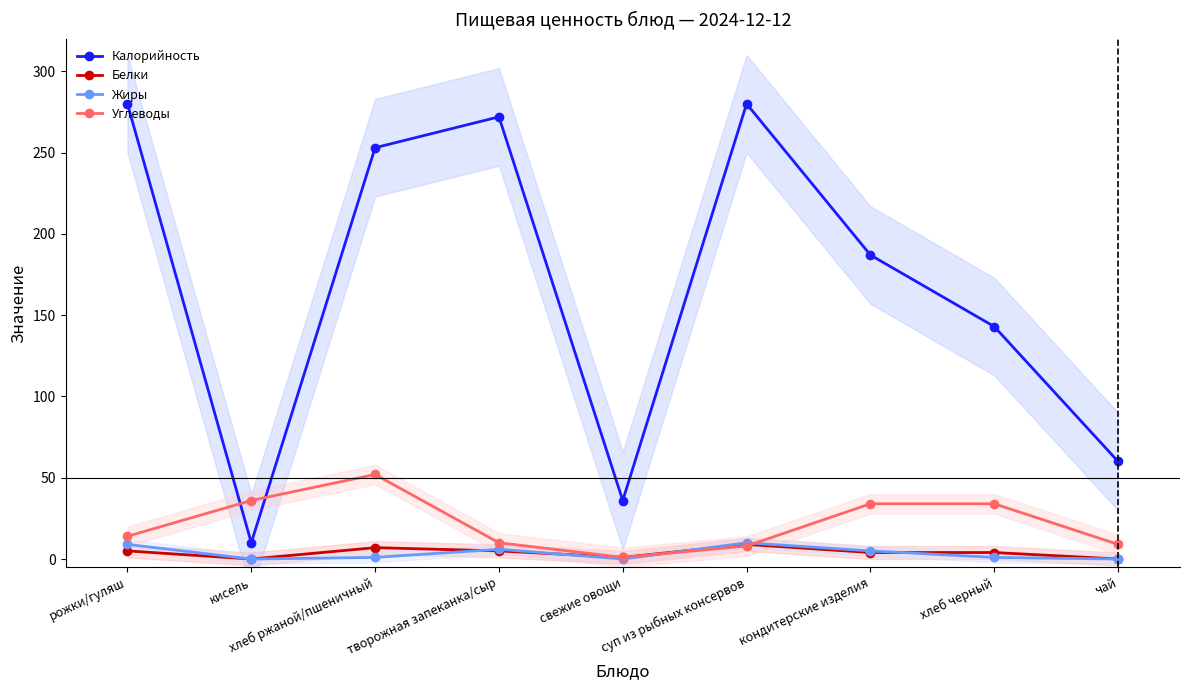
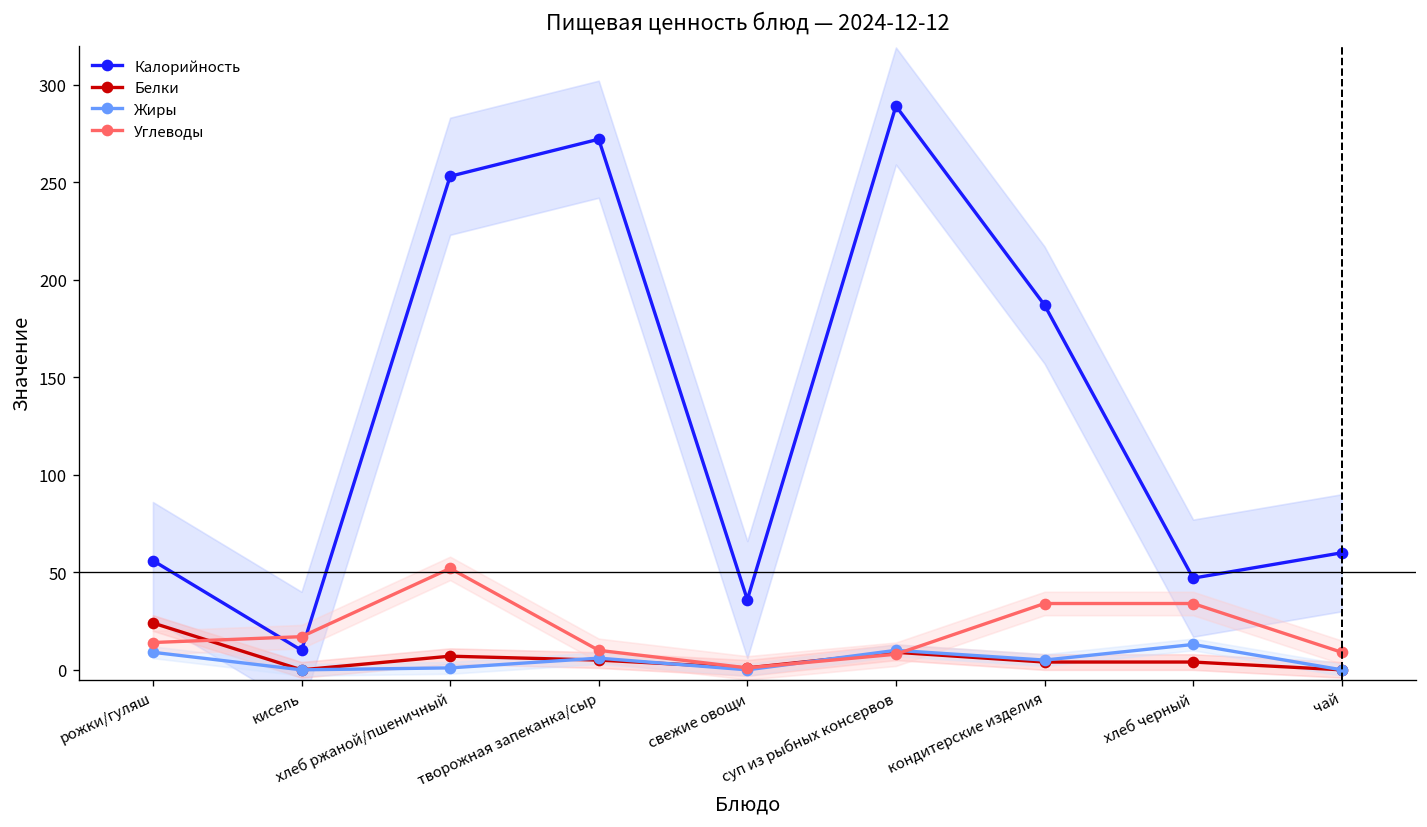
  {
    "Калорийность": {
-     "рожки/гуляш": 280,
+     "рожки/гуляш": 56,
      "кисель": 10,
      "хлеб ржаной/пшеничный": 253,
      "творожная запеканка/сыр": 272,
      "свежие овощи": 36,
-     "суп из рыбных консервов": 280,
+     "суп из рыбных консервов": 289,
      "кондитерские изделия": 187,
-     "хлеб черный": 143,
+     "хлеб черный": 47,
      "чай": 60
    },
    "Белки": {
-     "рожки/гуляш": 5,
+     "рожки/гуляш": 24,
      "хлеб ржаной/пшеничный": 7
    },
    "Жиры": {
      "хлеб ржаной/пшеничный": 1,
-     "хлеб черный": 1
+     "хлеб черный": 13
    },
    "Углеводы": {
      "рожки/гуляш": 14,
-     "кисель": 36,
+     "кисель": 17,
      "хлеб ржаной/пшеничный": 52,
      "кондитерские изделия": 34,
      "хлеб черный": 34,
      "чай": 9
    }
  }
